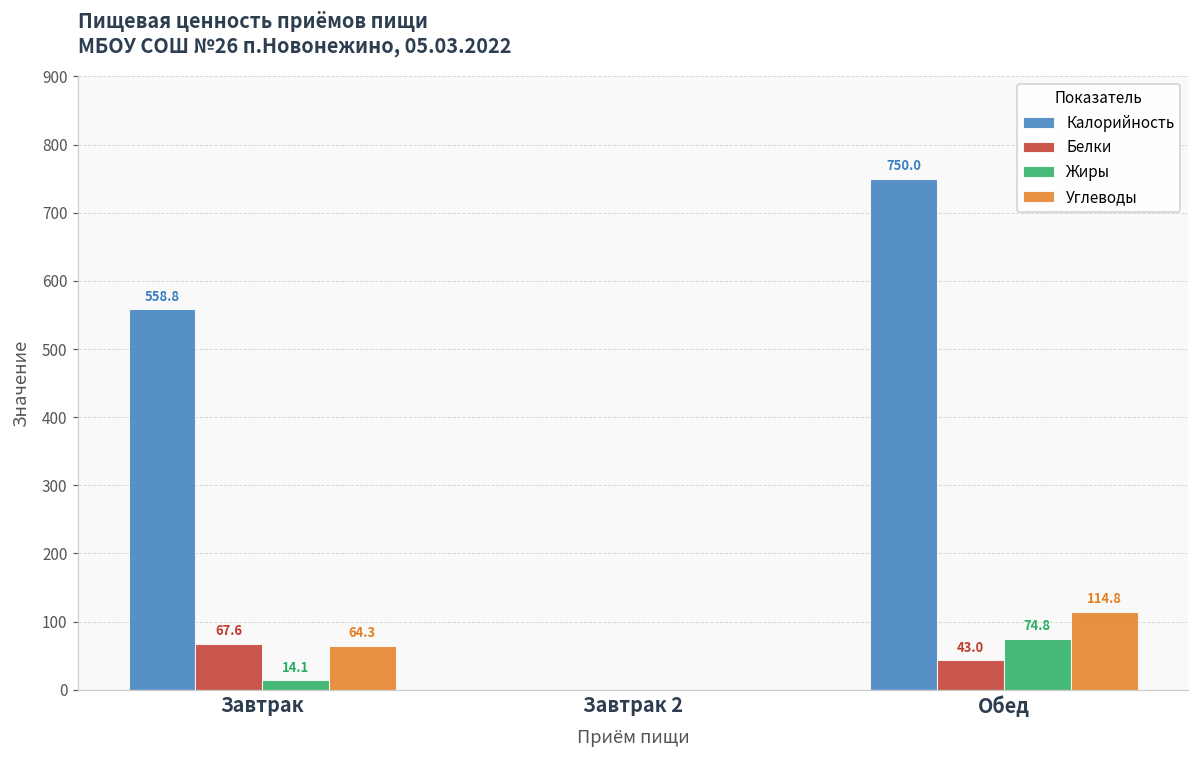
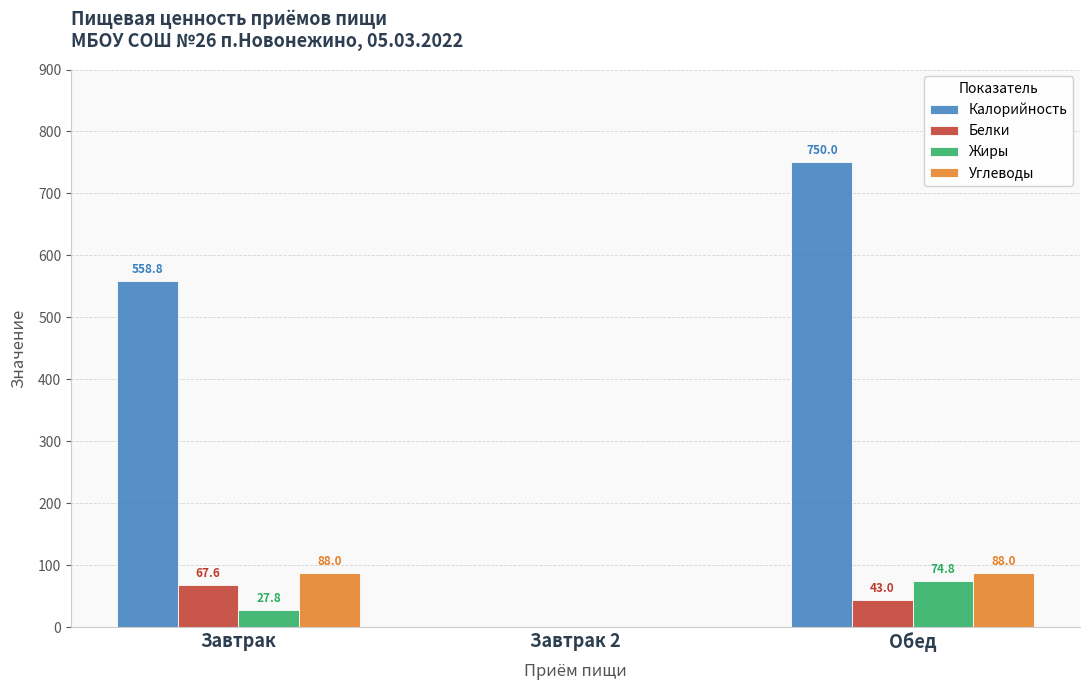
  {
    "Калорийность": {
      "Завтрак": 558.8,
      "Обед": 750.0
    },
    "Белки": {
      "Завтрак": 67.6,
      "Обед": 43.0
    },
    "Жиры": {
-     "Завтрак": 14.1,
+     "Завтрак": 27.8,
      "Обед": 74.8
    },
    "Углеводы": {
-     "Завтрак": 64.3,
-     "Обед": 114.8
+     "Завтрак": 88.0,
+     "Обед": 88.0
    }
  }
